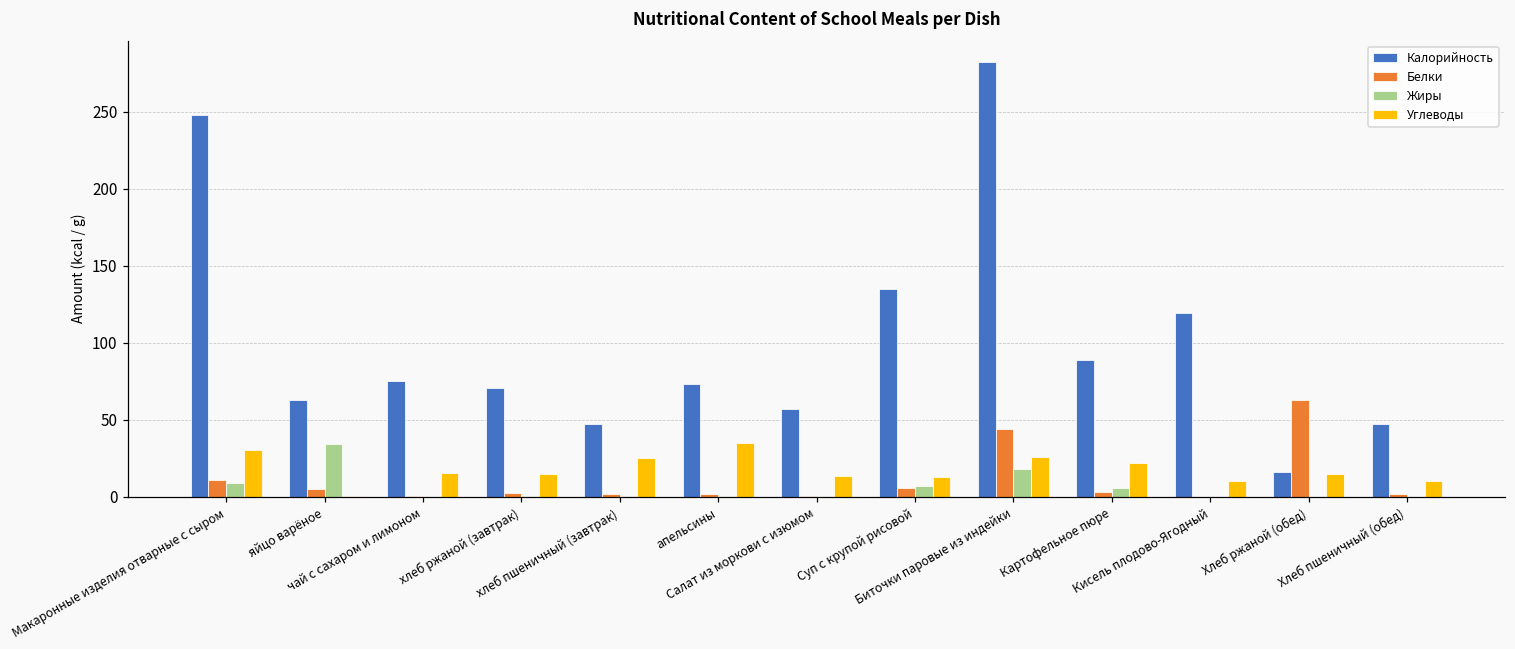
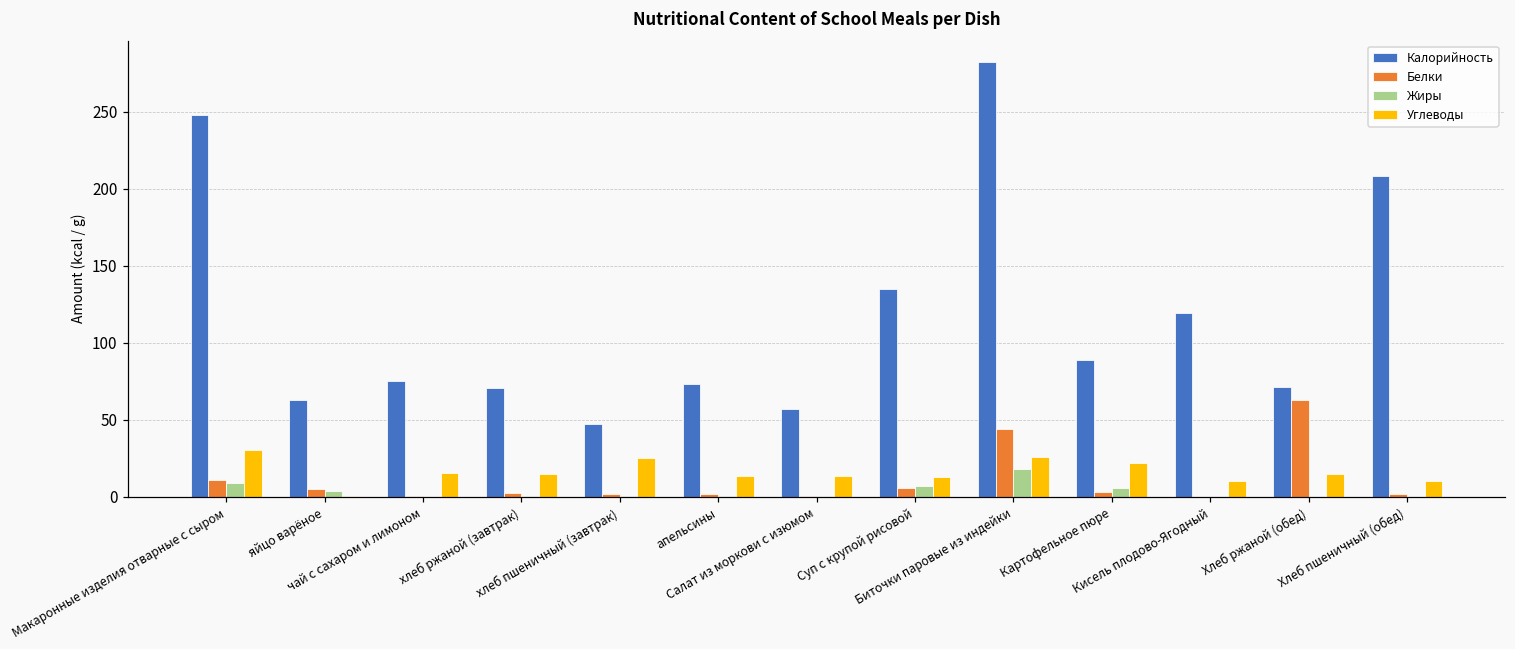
  {
    "Калорийность": {
      "Макаронные изделия отварные с сыром": 248,
      "яйцо варёное": 63,
      "чай с сахаром и лимоном": 75,
      "хлеб ржаной (завтрак)": 71,
      "хлеб пшеничный (завтрак)": 47,
      "апельсины": 73,
      "Салат из моркови с изюмом": 57,
      "Суп с крупой рисовой": 135,
      "Биточки паровые из индейки": 282,
      "Картофельное пюре": 89,
      "Кисель плодово-Ягодный": 119,
-     "Хлеб ржаной (обед)": 16,
-     "Хлеб пшеничный (обед)": 47
+     "Хлеб ржаной (обед)": 71,
+     "Хлеб пшеничный (обед)": 208
    },
    "Белки": {
      "Макаронные изделия отварные с сыром": 11,
      "яйцо варёное": 5,
      "хлеб ржаной (завтрак)": 2,
      "Суп с крупой рисовой": 6,
      "Биточки паровые из индейки": 44,
      "Картофельное пюре": 3,
      "Кисель плодово-Ягодный": 0,
      "Хлеб ржаной (обед)": 63,
      "Хлеб пшеничный (обед)": 2
    },
    "Жиры": {
      "Макаронные изделия отварные с сыром": 9,
-     "яйцо варёное": 34,
+     "яйцо варёное": 4,
      "Суп с крупой рисовой": 7,
      "Биточки паровые из индейки": 18,
      "Картофельное пюре": 6,
      "Кисель плодово-Ягодный": 0,
      "Хлеб ржаной (обед)": 0,
      "Хлеб пшеничный (обед)": 0
    },
    "Углеводы": {
      "Макаронные изделия отварные с сыром": 31,
      "чай с сахаром и лимоном": 15,
      "хлеб ржаной (завтрак)": 15,
      "хлеб пшеничный (завтрак)": 25,
-     "апельсины": 35,
+     "апельсины": 14,
      "Салат из моркови с изюмом": 14,
      "Суп с крупой рисовой": 13,
      "Биточки паровые из индейки": 26,
      "Картофельное пюре": 22,
      "Кисель плодово-Ягодный": 10,
      "Хлеб ржаной (обед)": 15,
      "Хлеб пшеничный (обед)": 10
    }
  }
